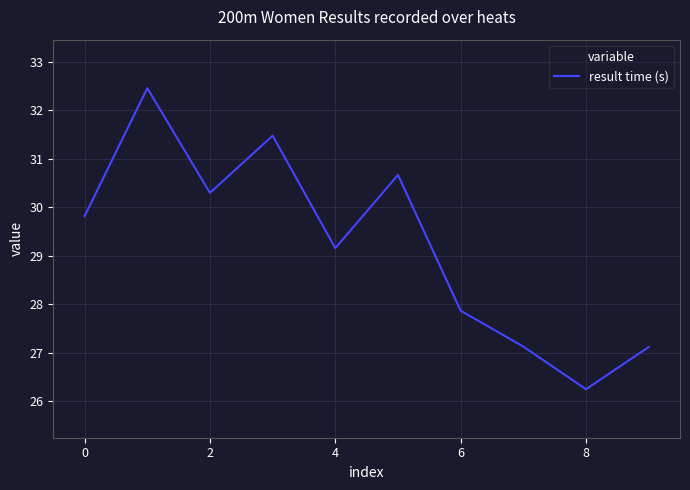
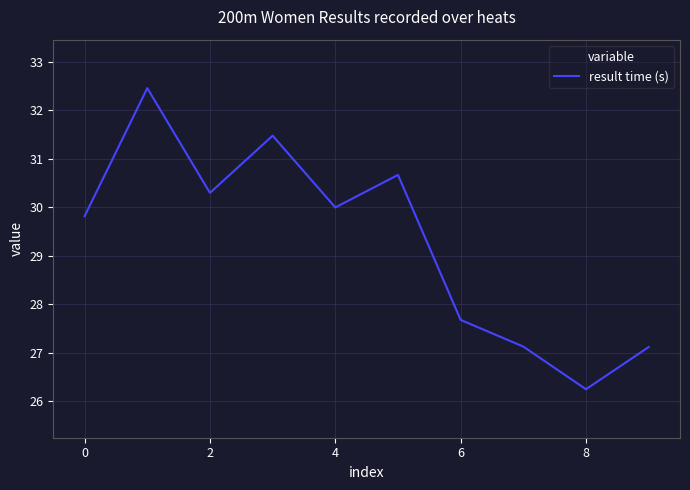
  {
    "0": 29.8,
    "2": 30.3,
-   "4": 29.2,
-   "6": 27.9,
+   "4": 30.0,
+   "6": 27.7,
    "8": 26.3
  }
